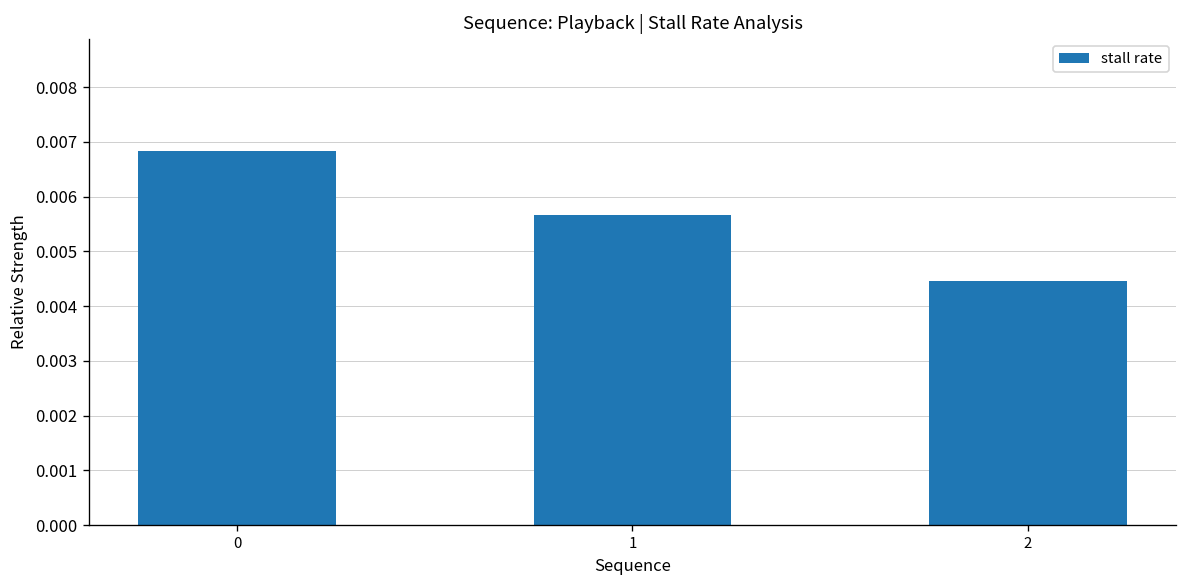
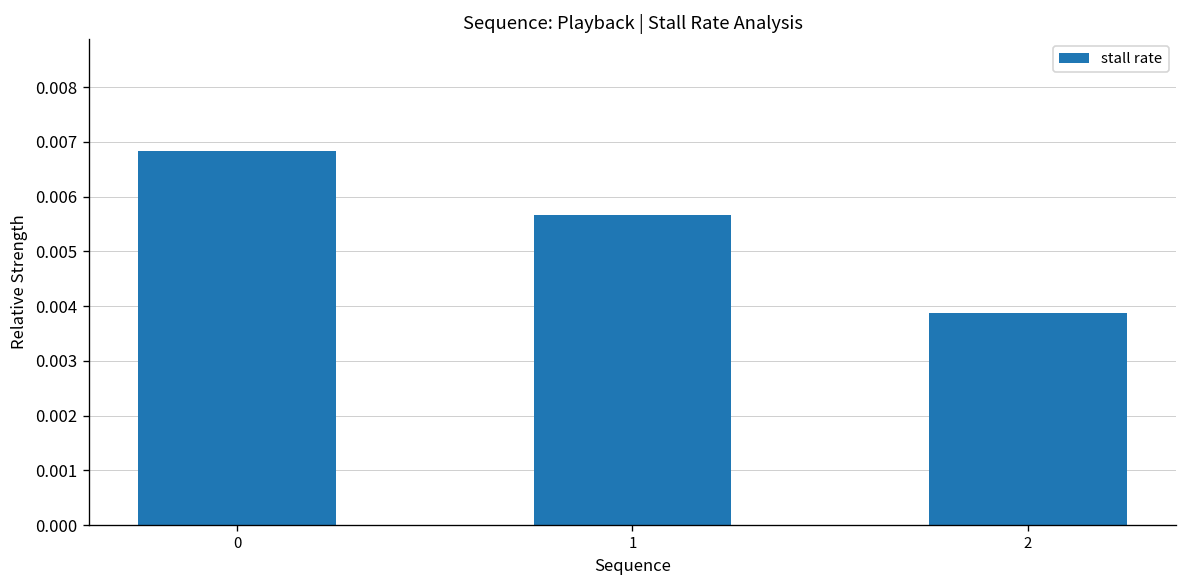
  {
    "0": 0.0068,
    "1": 0.0057,
-   "2": 0.0045
+   "2": 0.0039
  }
